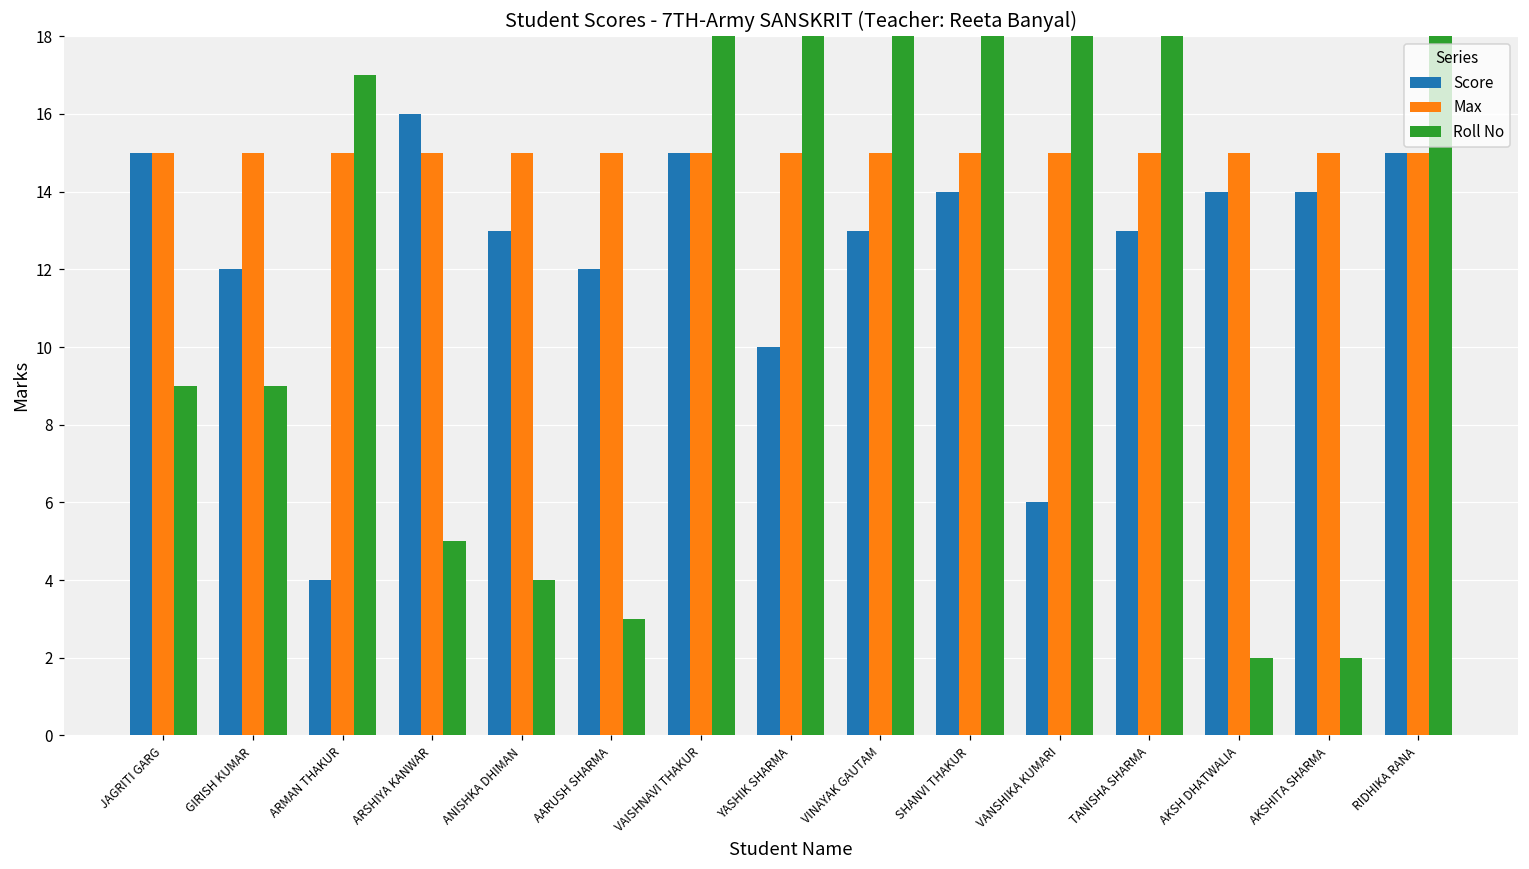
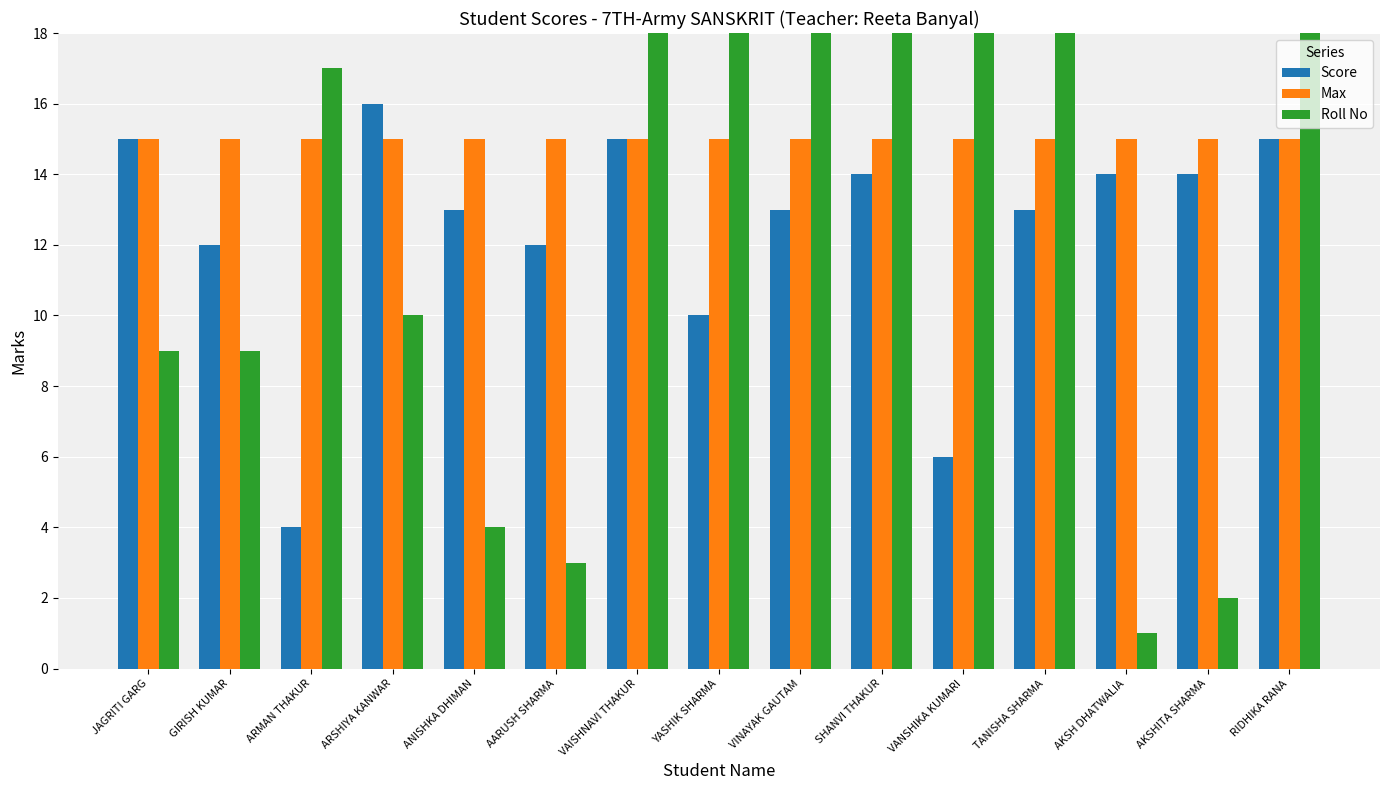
  {
    "Score": {
      "JAGRITI GARG": 15,
      "GIRISH KUMAR": 12,
      "ARMAN THAKUR": 4,
      "ARSHIYA KANWAR": 16,
      "ANISHKA DHIMAN": 13,
      "AARUSH SHARMA": 12,
      "VAISHNAVI THAKUR": 15,
      "YASHIK SHARMA": 10,
      "VINAYAK GAUTAM": 13,
      "SHANVI THAKUR": 14,
      "VANSHIKA KUMARI": 6,
      "TANISHA SHARMA": 13,
      "AKSH DHATWALIA": 14,
      "AKSHITA SHARMA": 14,
      "RIDHIKA RANA": 15
    },
    "Max": {
      "JAGRITI GARG": 15,
      "GIRISH KUMAR": 15,
      "ARMAN THAKUR": 15,
      "ARSHIYA KANWAR": 15,
      "ANISHKA DHIMAN": 15,
      "AARUSH SHARMA": 15,
      "VAISHNAVI THAKUR": 15,
      "YASHIK SHARMA": 15,
      "VINAYAK GAUTAM": 15,
      "SHANVI THAKUR": 15,
      "VANSHIKA KUMARI": 15,
      "TANISHA SHARMA": 15,
      "AKSH DHATWALIA": 15,
      "AKSHITA SHARMA": 15,
      "RIDHIKA RANA": 15
    },
    "Roll No": {
      "JAGRITI GARG": 9,
      "GIRISH KUMAR": 9,
      "ARMAN THAKUR": 17,
-     "ARSHIYA KANWAR": 5,
+     "ARSHIYA KANWAR": 10,
      "ANISHKA DHIMAN": 4,
      "AARUSH SHARMA": 3,
-     "AKSH DHATWALIA": 2,
+     "AKSH DHATWALIA": 1,
      "AKSHITA SHARMA": 2,
      "RIDHIKA RANA": 18
    }
  }
